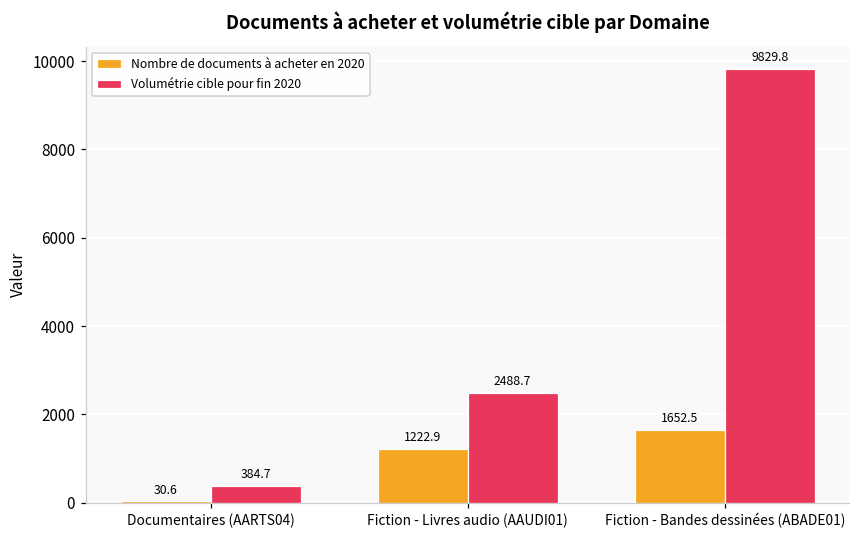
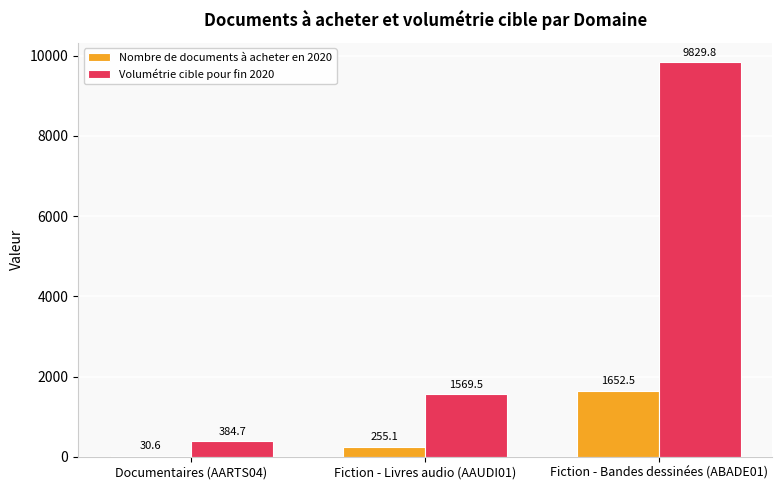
  {
    "Nombre de documents à acheter en 2020": {
      "Documentaires (AARTS04)": 30.6,
-     "Fiction - Livres audio (AAUDI01)": 1222.9,
+     "Fiction - Livres audio (AAUDI01)": 255.1,
      "Fiction - Bandes dessinées (ABADE01)": 1652.5
    },
    "Volumétrie cible pour fin 2020": {
      "Documentaires (AARTS04)": 384.7,
-     "Fiction - Livres audio (AAUDI01)": 2488.7,
+     "Fiction - Livres audio (AAUDI01)": 1569.5,
      "Fiction - Bandes dessinées (ABADE01)": 9829.8
    }
  }
